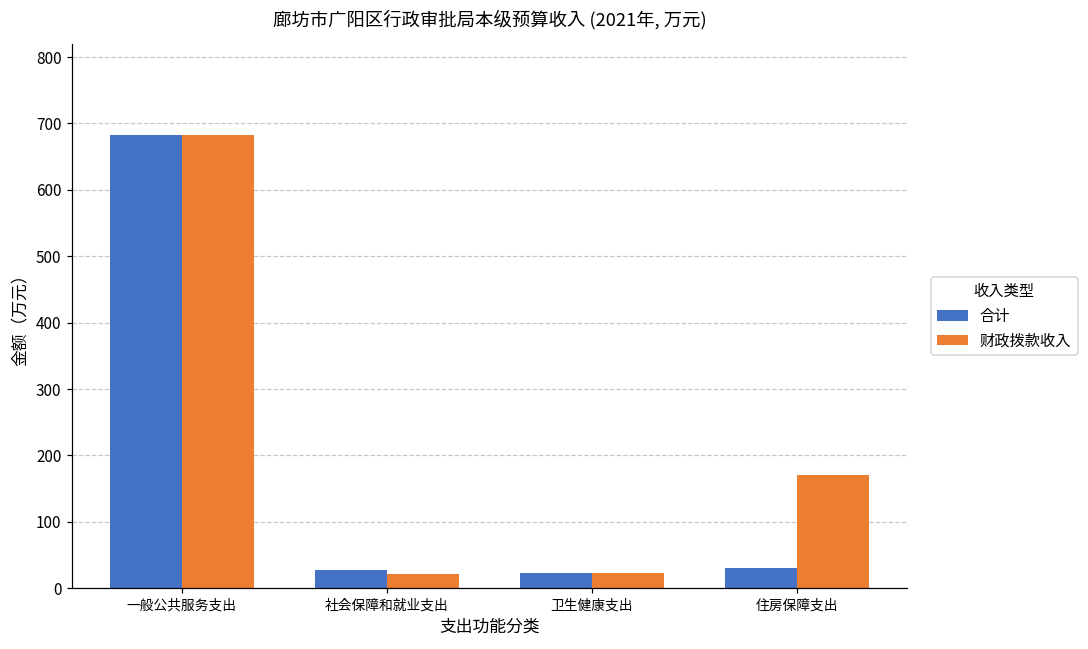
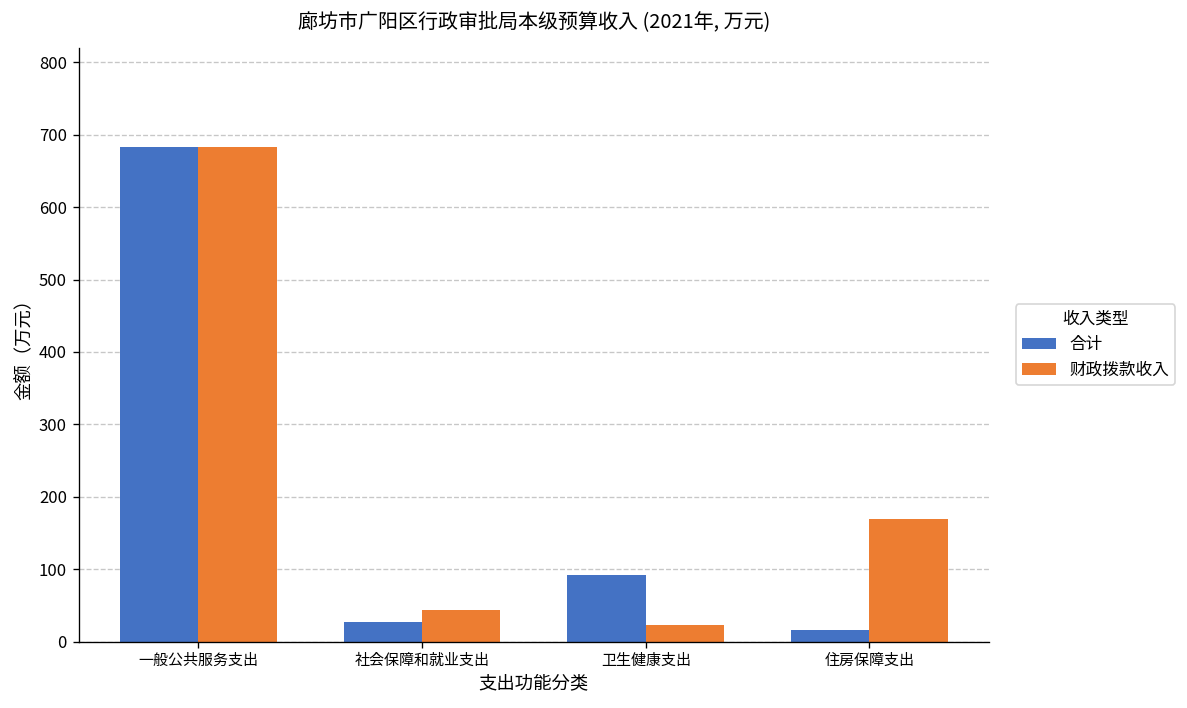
  {
    "合计": {
      "一般公共服务支出": 680,
      "社会保障和就业支出": 30,
-     "卫生健康支出": 20,
-     "住房保障支出": 30
+     "卫生健康支出": 90,
+     "住房保障支出": 20
    },
    "财政拨款收入": {
      "一般公共服务支出": 680,
-     "社会保障和就业支出": 20,
+     "社会保障和就业支出": 40,
      "卫生健康支出": 20,
      "住房保障支出": 170
    }
  }
